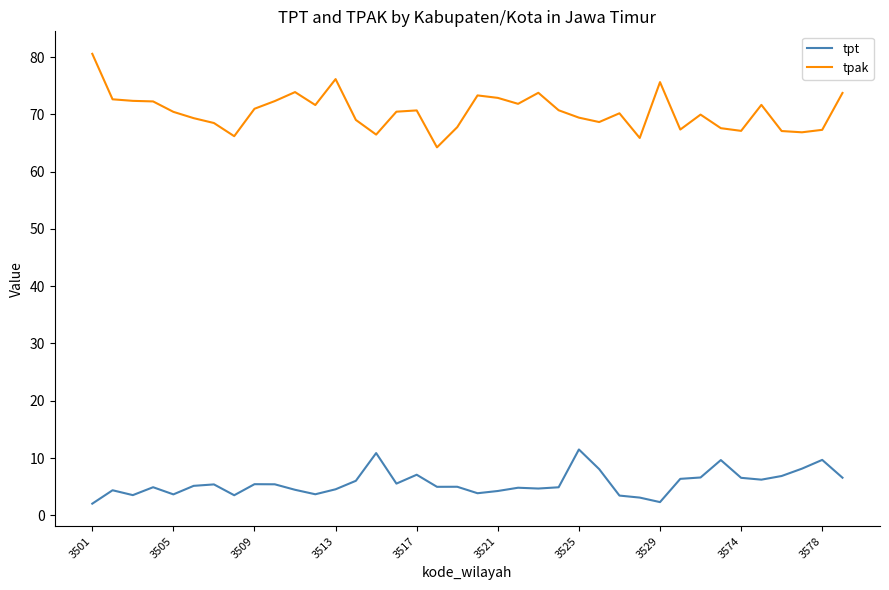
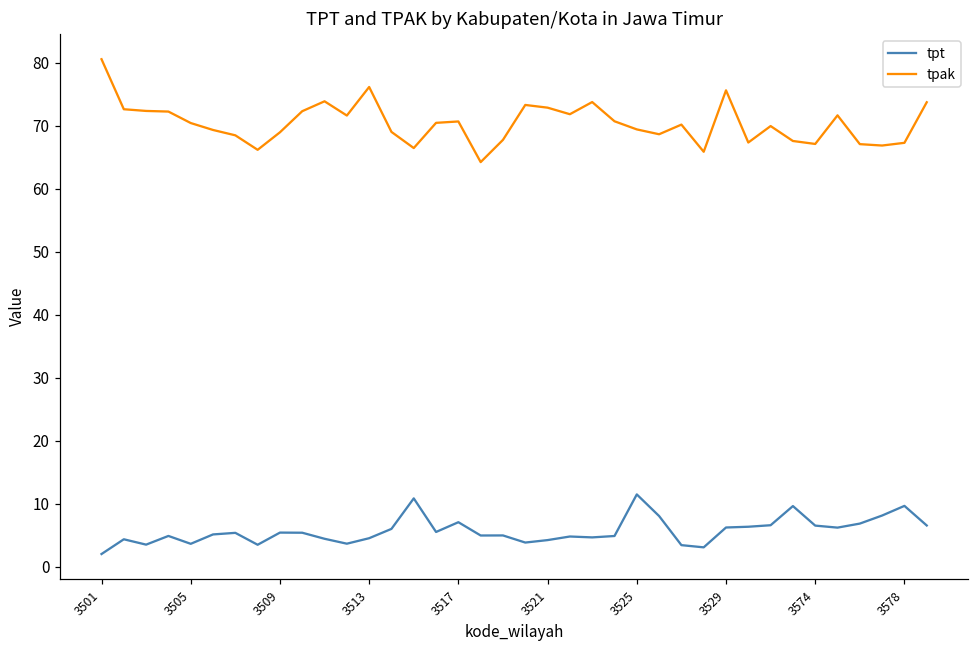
  {
    "tpt": {
      "3501": 2,
      "3505": 4,
      "3509": 5,
      "3513": 5,
      "3517": 7,
      "3521": 4,
      "3525": 12,
-     "3529": 2,
+     "3529": 6,
      "3574": 7,
      "3578": 10
    },
    "tpak": {
      "3501": 81,
      "3505": 70,
-     "3509": 71,
+     "3509": 69,
      "3513": 76,
      "3517": 71,
      "3521": 73,
      "3525": 69,
      "3529": 76,
      "3574": 67,
      "3578": 67
    }
  }
